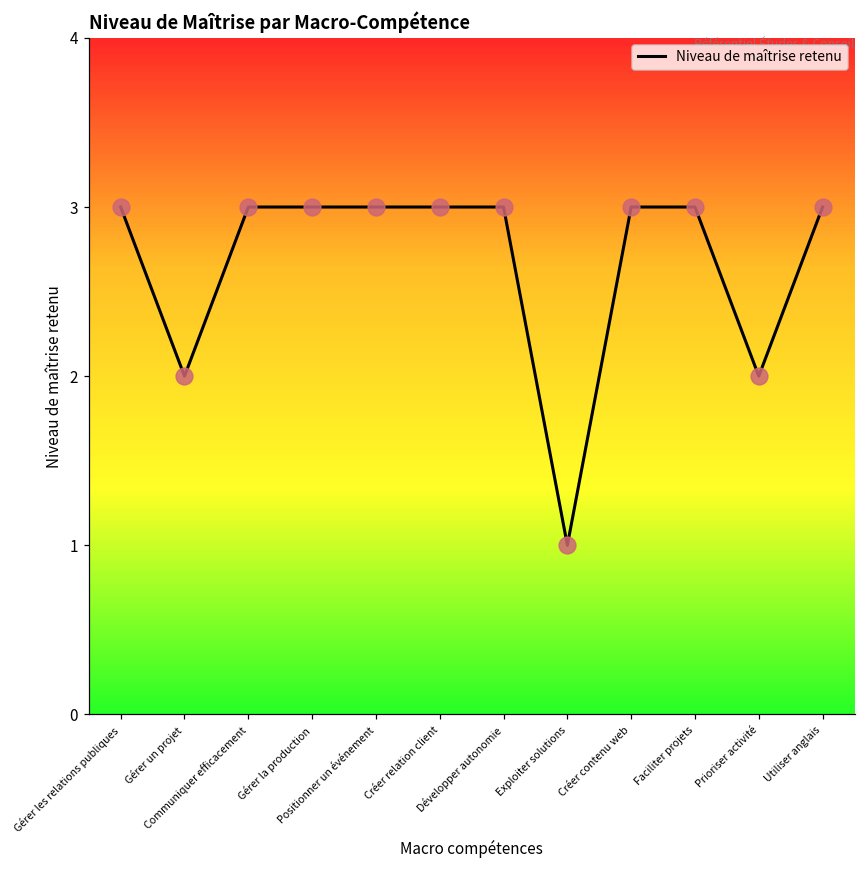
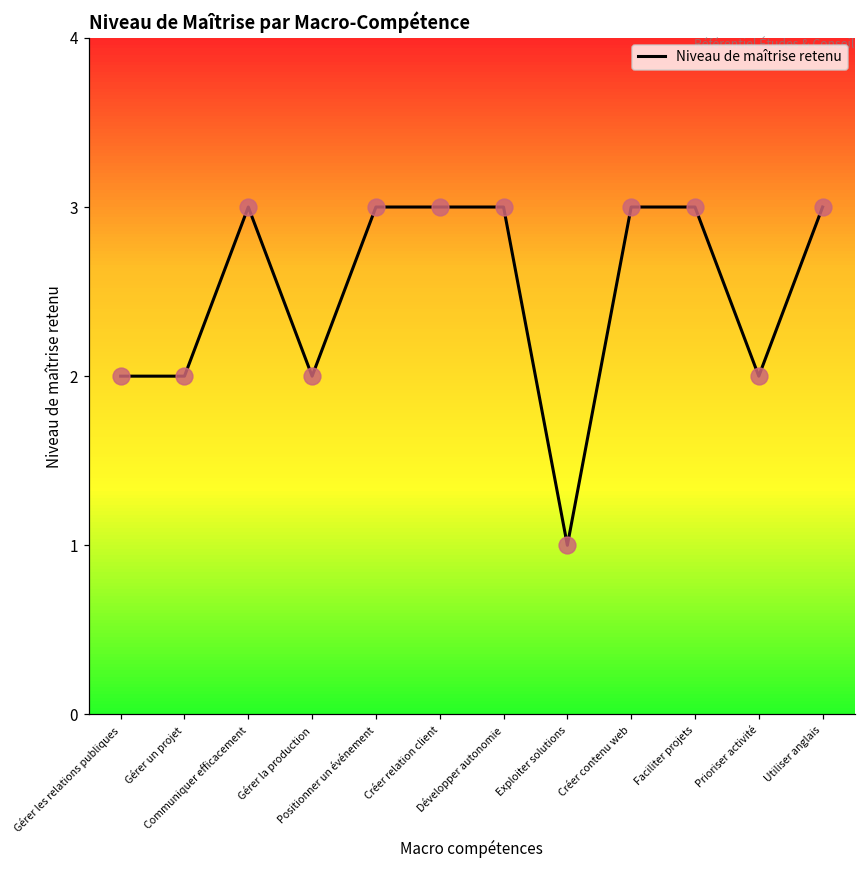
  {
-   "Gérer les relations publiques": 3,
+   "Gérer les relations publiques": 2,
    "Gérer un projet": 2,
    "Communiquer efficacement": 3,
-   "Gérer la production": 3,
+   "Gérer la production": 2,
    "Positionner un événement": 3,
    "Créer relation client": 3,
    "Développer autonomie": 3,
    "Exploiter solutions": 1,
    "Créer contenu web": 3,
    "Faciliter projets": 3,
    "Prioriser activité": 2,
    "Utiliser anglais": 3
  }
